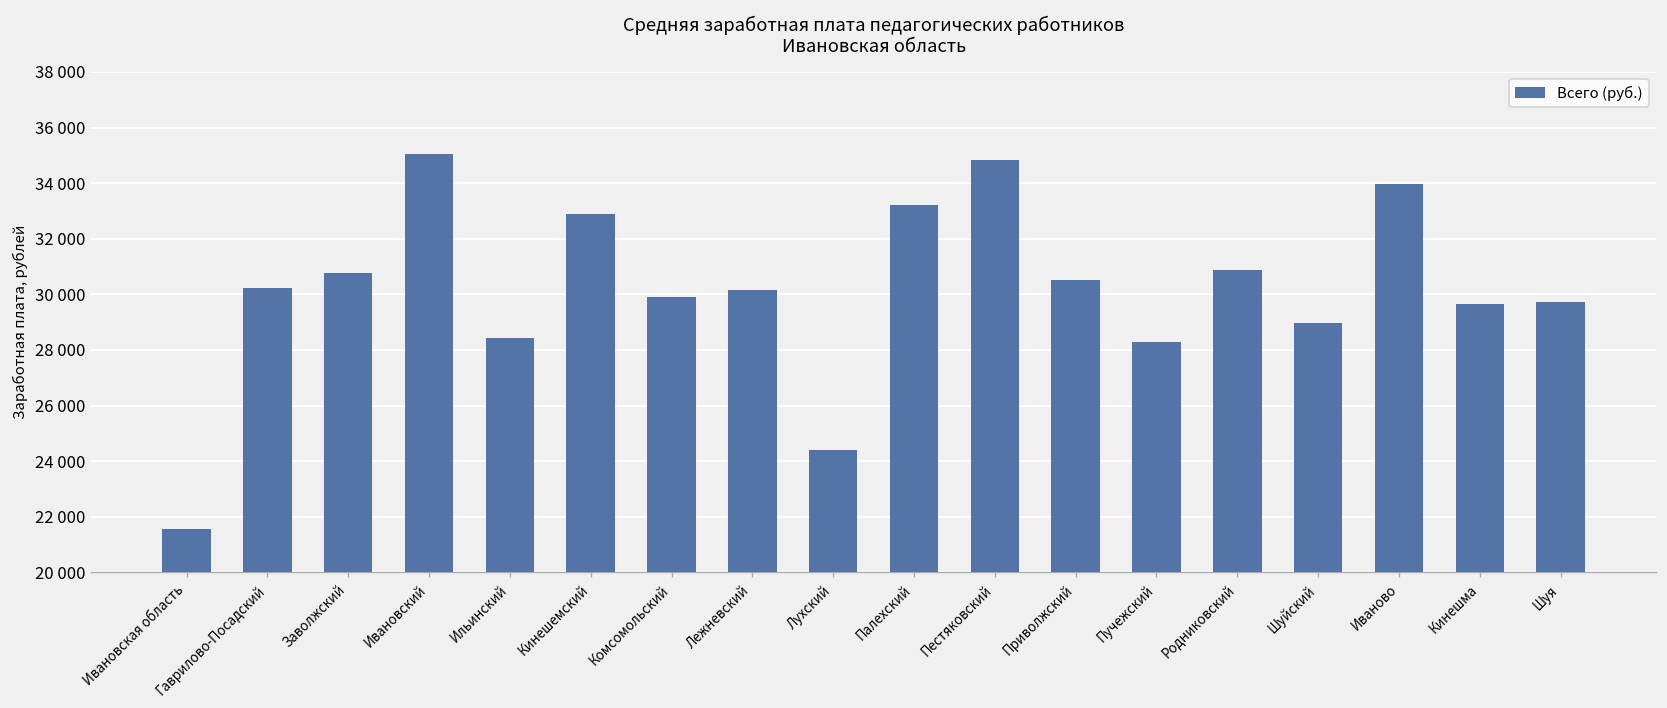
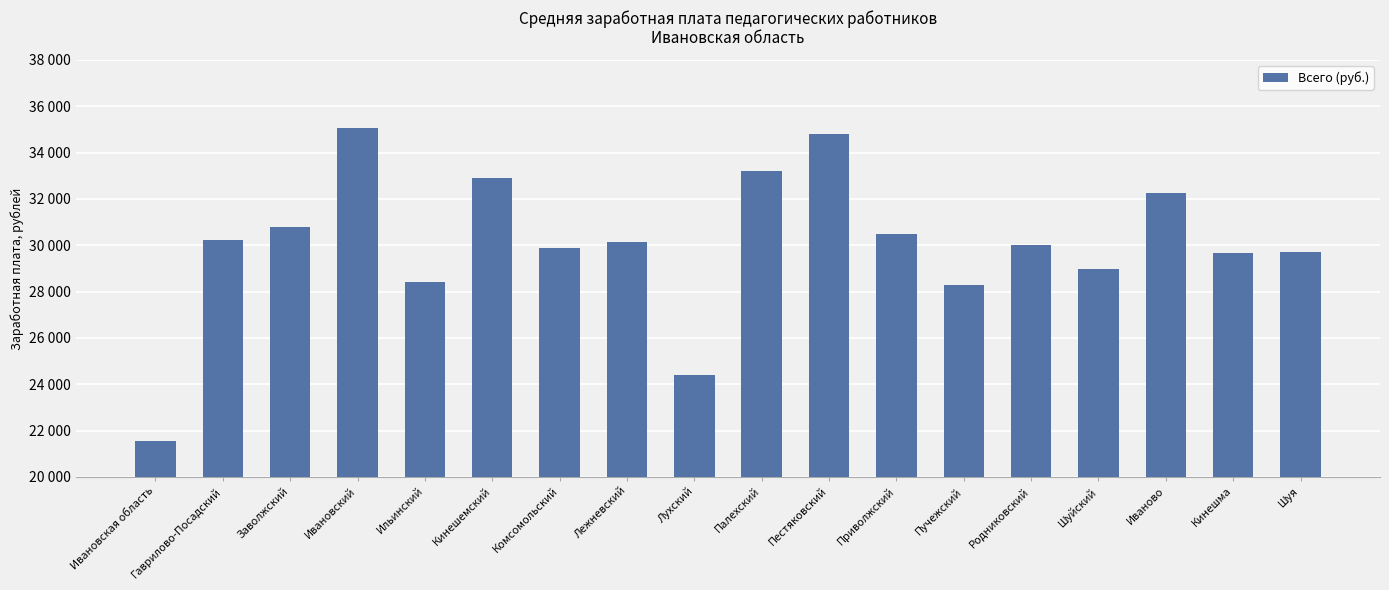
  {
    "Ивановская область": 21600,
    "Гаврилово-Посадский": 30200,
    "Заволжский": 30800,
    "Ивановский": 35100,
    "Ильинский": 28400,
    "Кинешемский": 32900,
    "Комсомольский": 29900,
    "Лежневский": 30200,
    "Лухский": 24400,
    "Палехский": 33200,
    "Пестяковский": 34800,
    "Приволжский": 30500,
    "Пучежский": 28300,
-   "Родниковский": 30900,
+   "Родниковский": 30000,
    "Шуйский": 29000,
-   "Иваново": 34000,
+   "Иваново": 32200,
    "Кинешма": 29700,
    "Шуя": 29700
  }
